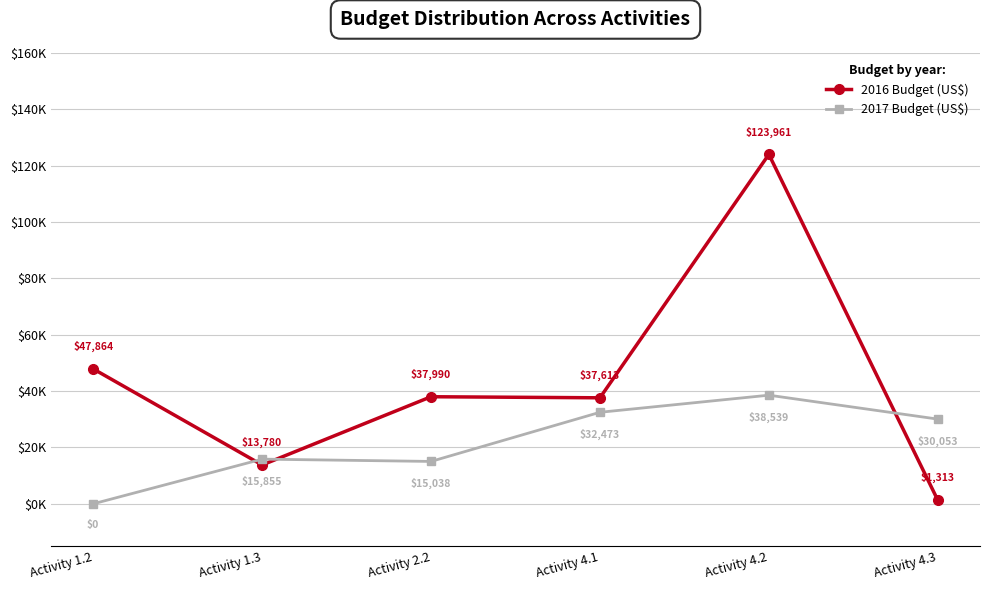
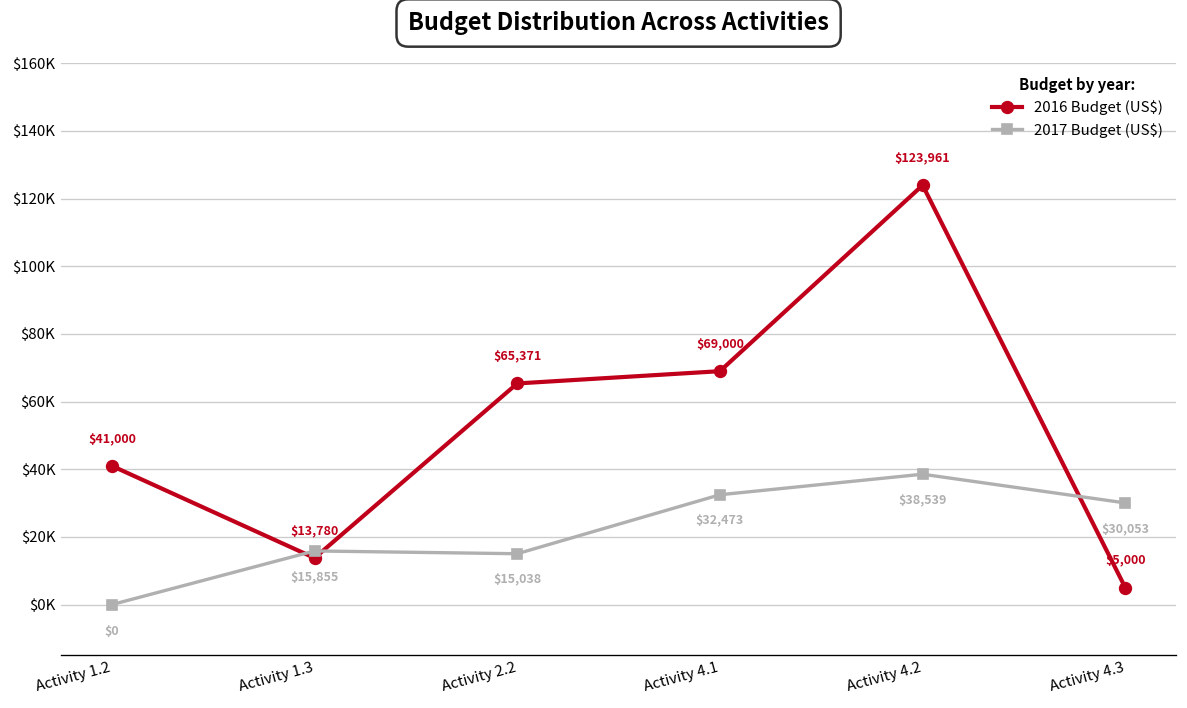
  {
    "2016 Budget (US$)": {
-     "Activity 1.2": "$47,864",
+     "Activity 1.2": "$41,000",
      "Activity 1.3": "$13,780",
-     "Activity 2.2": "$37,990",
-     "Activity 4.1": "$37,613",
+     "Activity 2.2": "$65,371",
+     "Activity 4.1": "$69,000",
      "Activity 4.2": "$123,961",
-     "Activity 4.3": "$1,313"
+     "Activity 4.3": "$5,000"
    },
    "2017 Budget (US$)": {
      "Activity 1.2": "$0",
      "Activity 1.3": "$15,855",
      "Activity 2.2": "$15,038",
      "Activity 4.1": "$32,473",
      "Activity 4.2": "$38,539",
      "Activity 4.3": "$30,053"
    }
  }
